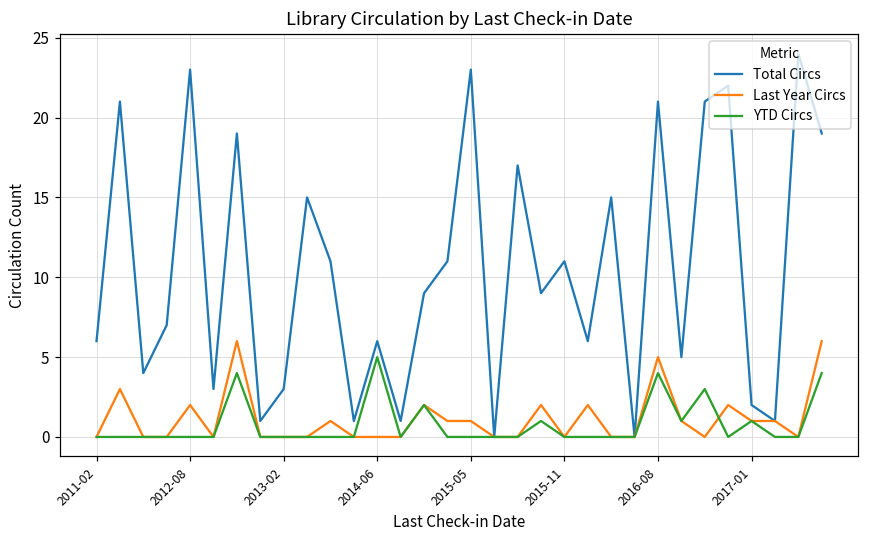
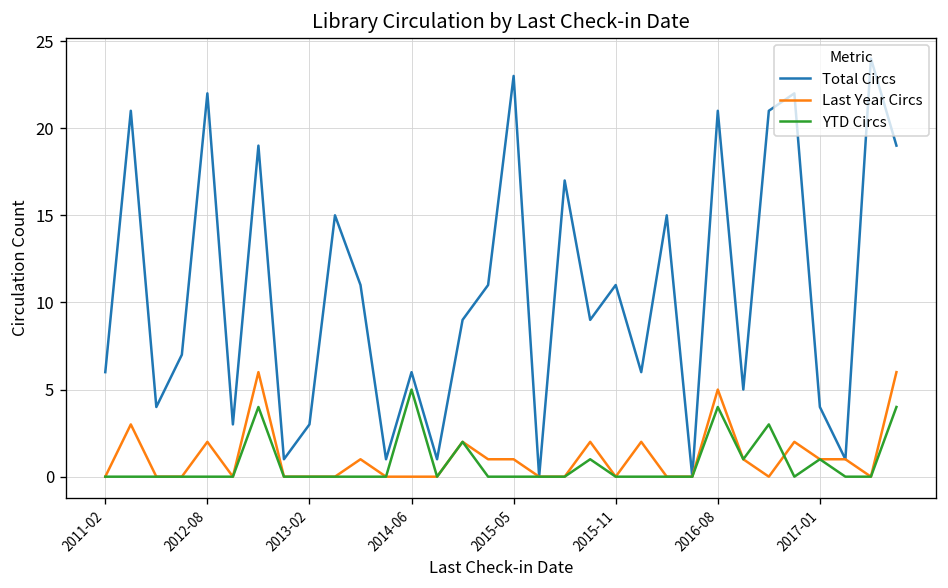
  {
    "Total Circs": {
      "2011-02": 6,
-     "2012-08": 23,
+     "2012-08": 22,
      "2013-02": 3,
      "2014-06": 6,
      "2015-05": 23,
      "2015-11": 11,
      "2016-08": 21,
-     "2017-01": 2
+     "2017-01": 4
    },
    "Last Year Circs": {
      "2012-08": 2,
      "2014-06": 0,
      "2015-05": 1,
      "2016-08": 5
    },
    "YTD Circs": {
      "2012-08": 0,
      "2014-06": 5,
      "2015-05": 0,
      "2016-08": 4
    }
  }
